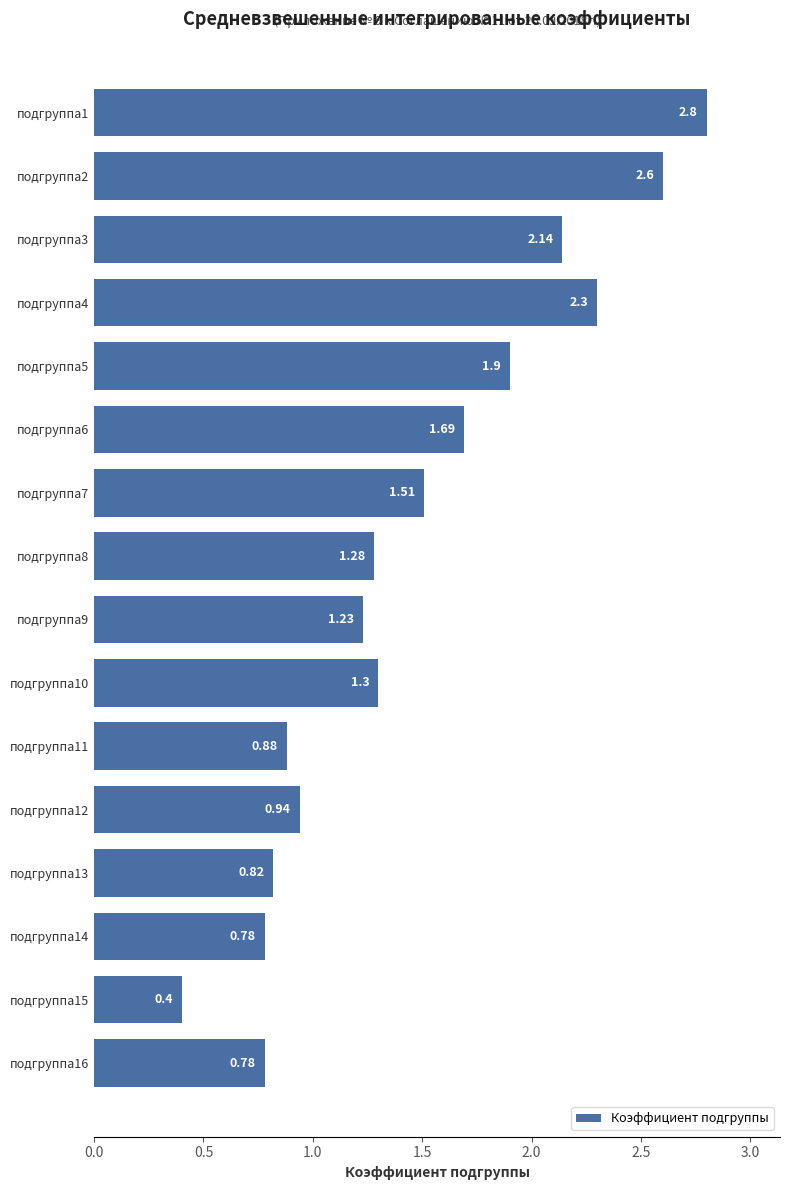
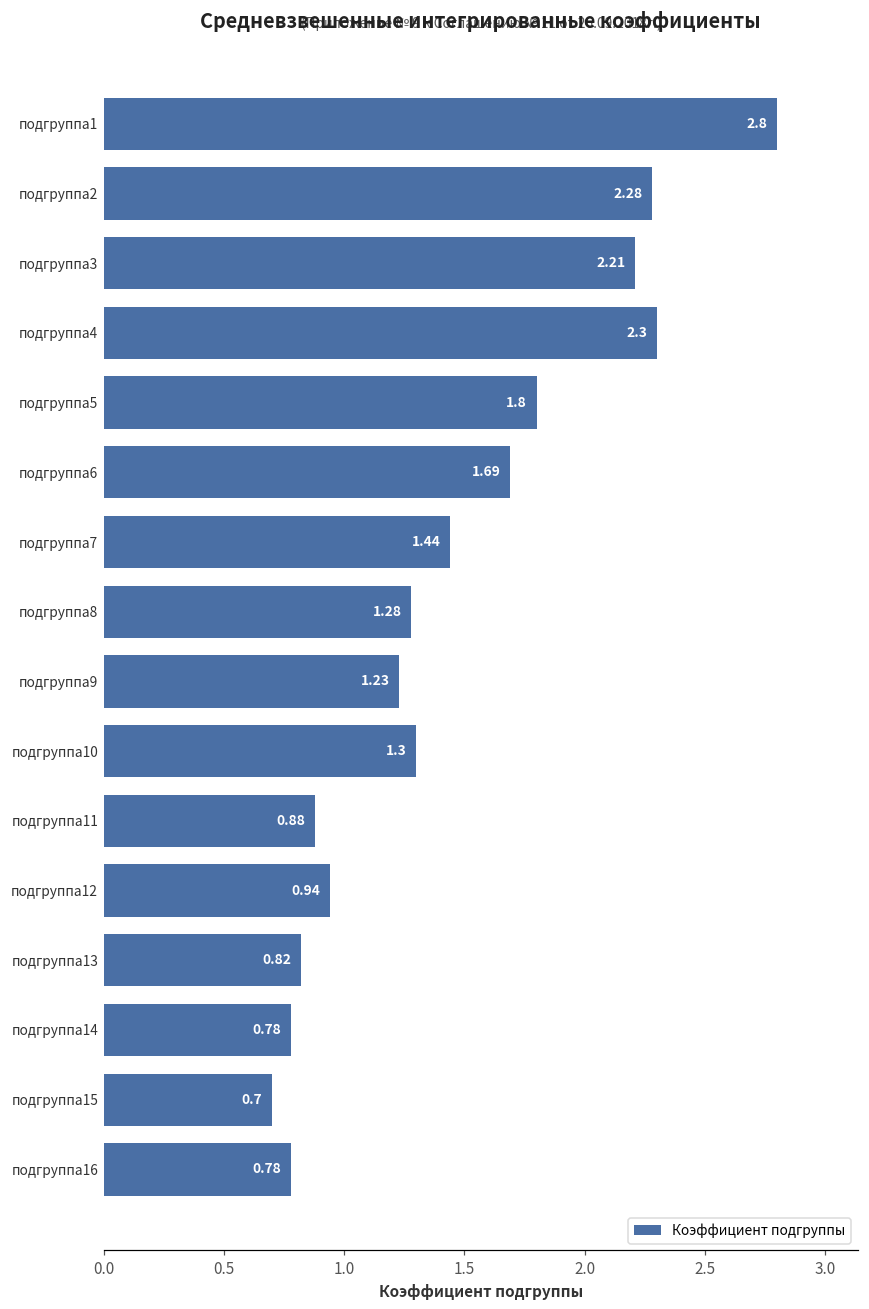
  {
    "подгруппа1": 2.8,
-   "подгруппа2": 2.6,
-   "подгруппа3": 2.14,
+   "подгруппа2": 2.28,
+   "подгруппа3": 2.21,
    "подгруппа4": 2.3,
-   "подгруппа5": 1.9,
+   "подгруппа5": 1.8,
    "подгруппа6": 1.69,
-   "подгруппа7": 1.51,
+   "подгруппа7": 1.44,
    "подгруппа8": 1.28,
    "подгруппа9": 1.23,
    "подгруппа10": 1.3,
    "подгруппа11": 0.88,
    "подгруппа12": 0.94,
    "подгруппа13": 0.82,
    "подгруппа14": 0.78,
-   "подгруппа15": 0.4,
+   "подгруппа15": 0.7,
    "подгруппа16": 0.78
  }
